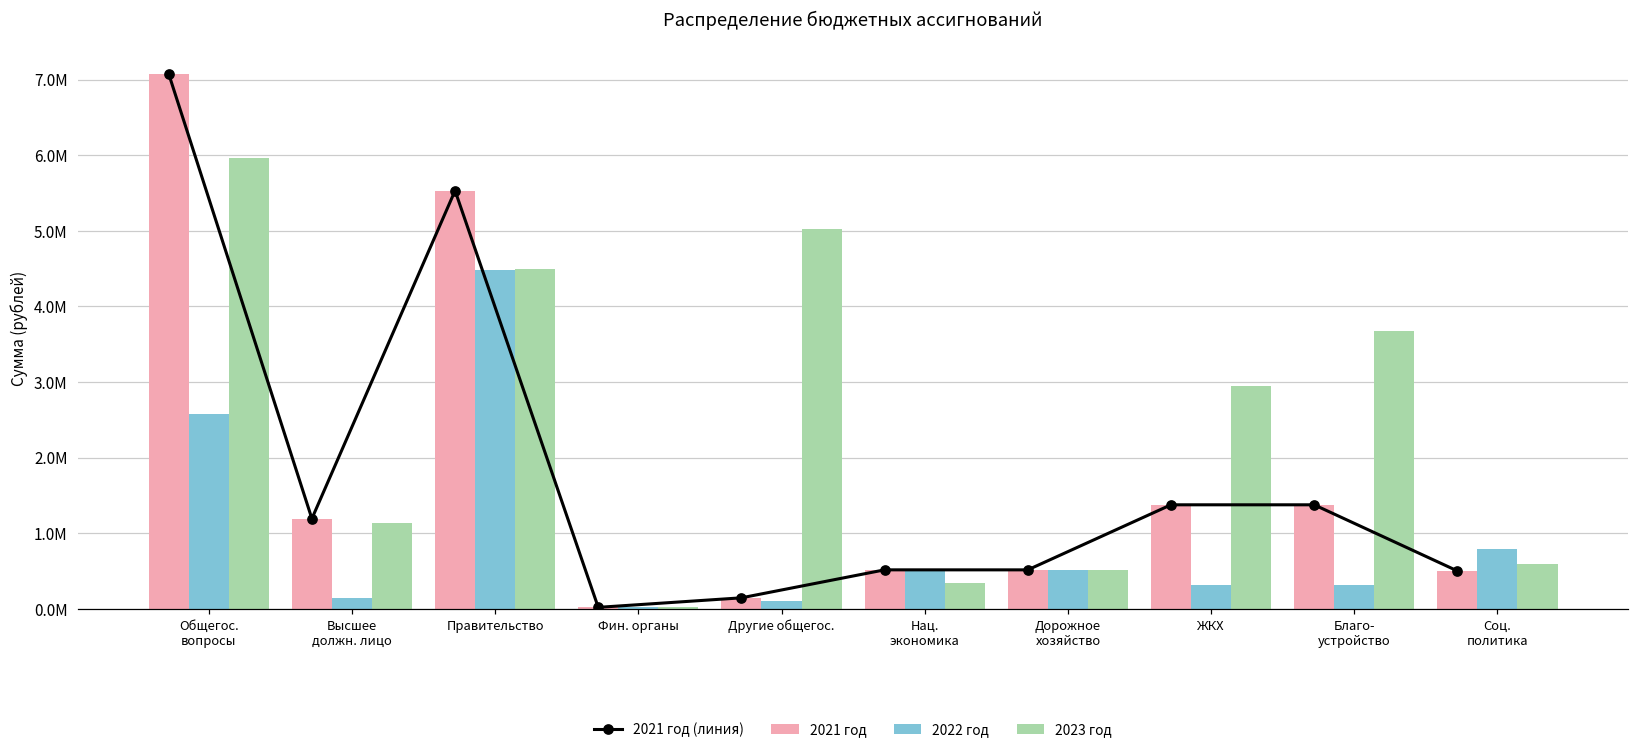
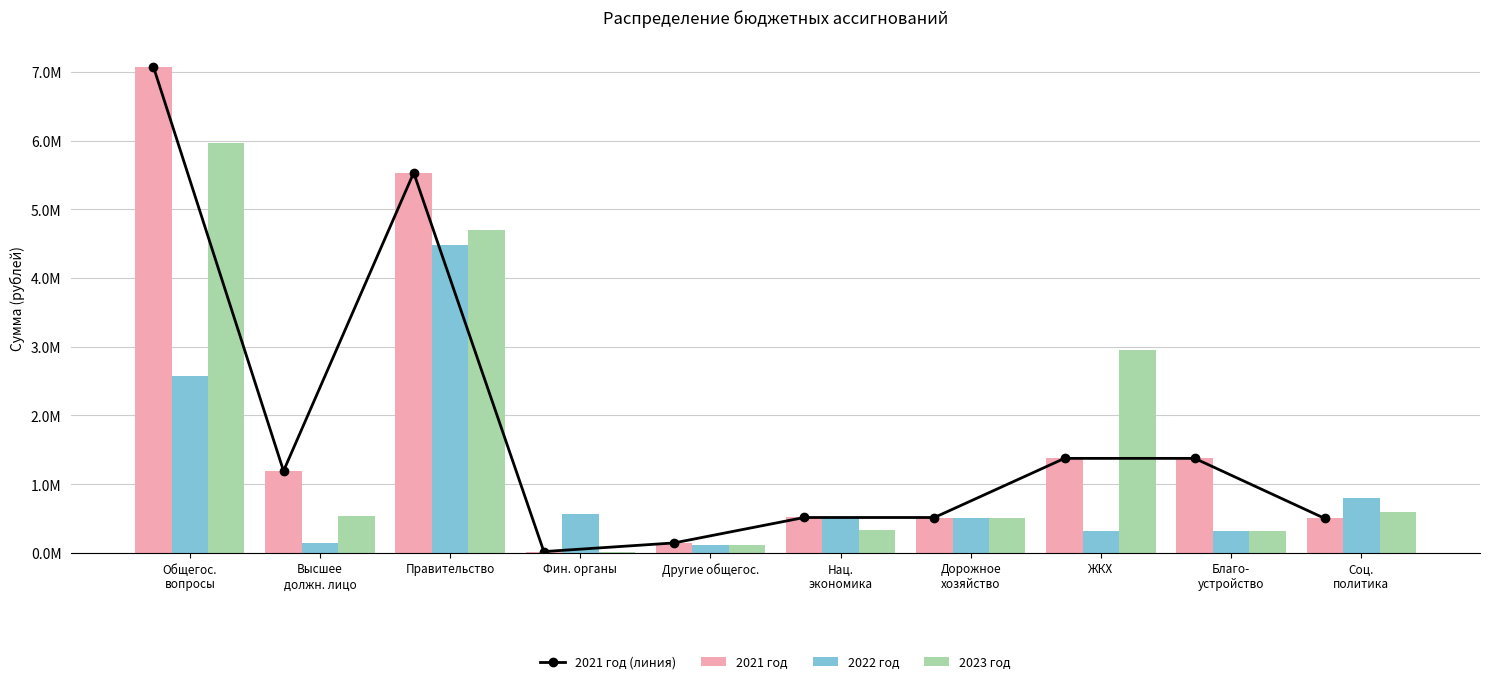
  {
    "2021 год": {
      "Общегос. вопросы": "7.1М",
      "Высшее должн. лицо": "1.2М",
      "Правительство": "5.5М",
      "Другие общегос.": "0.1М",
      "Нац. экономика": "0.5М",
      "Дорожное хозяйство": "0.5М",
      "ЖКХ": "1.4М",
      "Благо- устройство": "1.4М",
      "Соц. политика": "0.5М"
    },
    "2022 год": {
      "Общегос. вопросы": "2.6М",
      "Высшее должн. лицо": "0.1М",
      "Правительство": "4.5М",
-     "Фин. органы": "0.0М",
+     "Фин. органы": "0.6М",
      "Другие общегос.": "0.1М",
      "Нац. экономика": "0.5М",
      "Дорожное хозяйство": "0.5М",
      "ЖКХ": "0.3М",
      "Благо- устройство": "0.3М",
      "Соц. политика": "0.8М"
    },
    "2023 год": {
      "Общегос. вопросы": "6.0М",
-     "Высшее должн. лицо": "1.1М",
-     "Правительство": "4.5М",
-     "Другие общегос.": "5.0М",
+     "Высшее должн. лицо": "0.5М",
+     "Правительство": "4.7М",
+     "Другие общегос.": "0.1М",
      "Нац. экономика": "0.3М",
      "Дорожное хозяйство": "0.5М",
      "ЖКХ": "2.9М",
-     "Благо- устройство": "3.7М",
+     "Благо- устройство": "0.3М",
      "Соц. политика": "0.6М"
    }
  }
